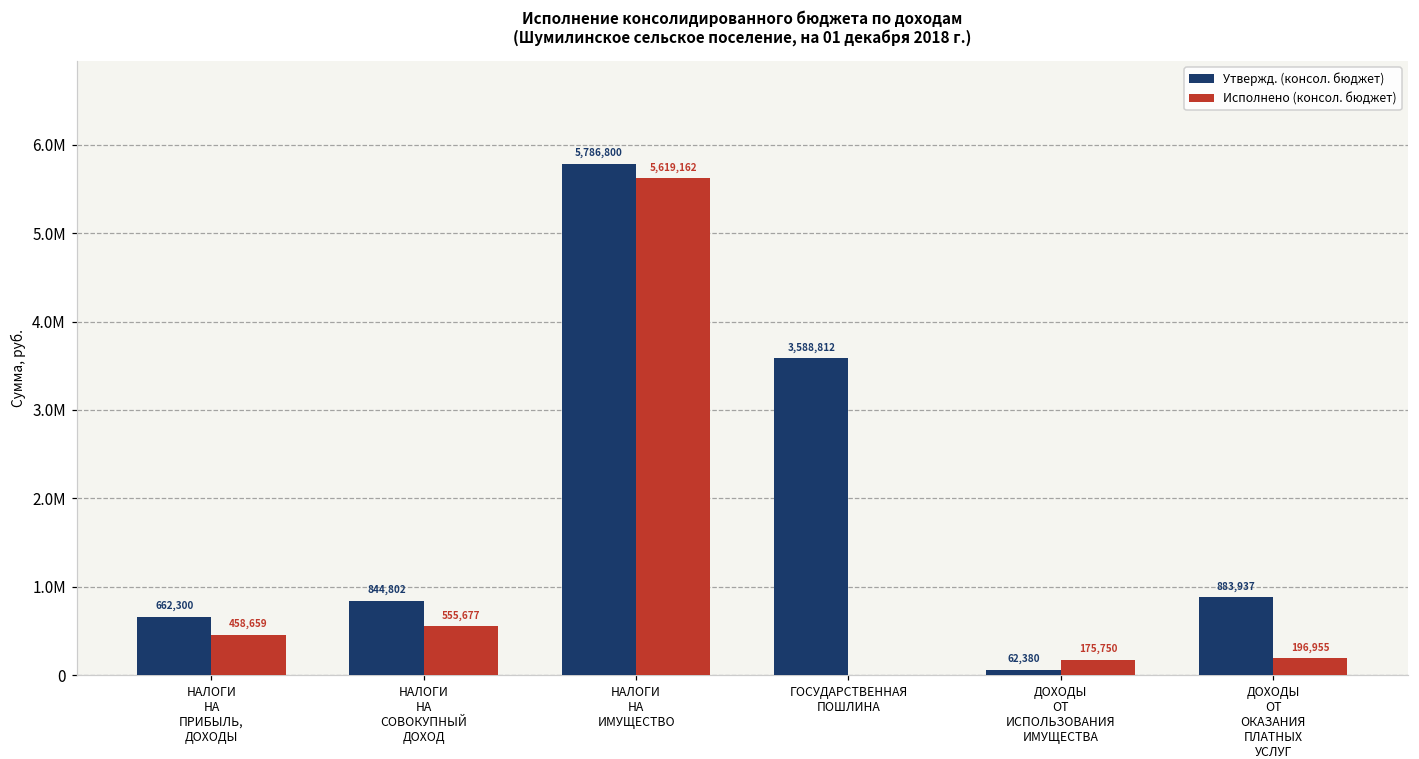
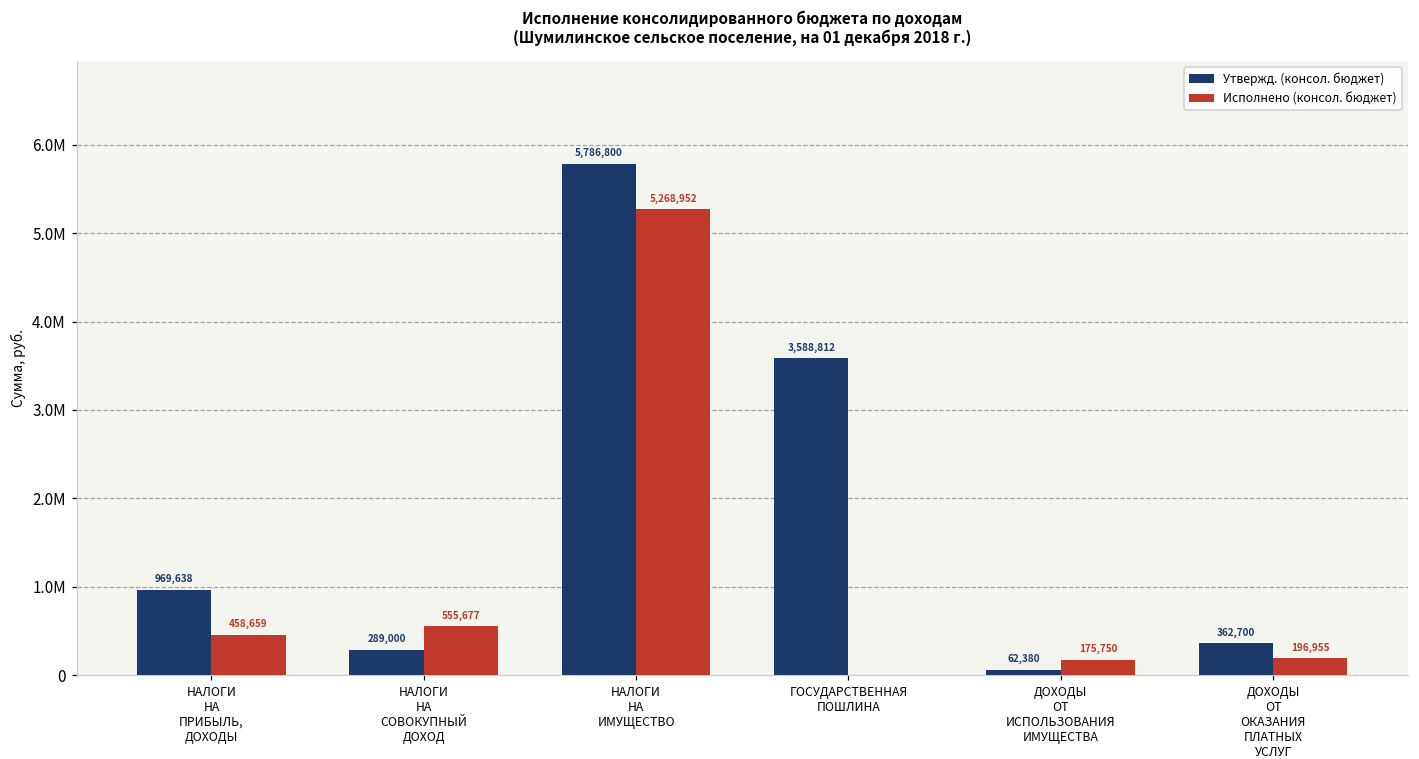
  {
    "Утвержд. (консол. бюджет)": {
-     "НАЛОГИ НА ПРИБЫЛЬ, ДОХОДЫ": "662,300",
-     "НАЛОГИ НА СОВОКУПНЫЙ ДОХОД": "844,802",
+     "НАЛОГИ НА ПРИБЫЛЬ, ДОХОДЫ": "969,638",
+     "НАЛОГИ НА СОВОКУПНЫЙ ДОХОД": "289,000",
      "НАЛОГИ НА ИМУЩЕСТВО": "5,786,800",
      "ГОСУДАРСТВЕННАЯ ПОШЛИНА": "3,588,812",
      "ДОХОДЫ ОТ ИСПОЛЬЗОВАНИЯ ИМУЩЕСТВА": "62,380",
-     "ДОХОДЫ ОТ ОКАЗАНИЯ ПЛАТНЫХ УСЛУГ": "883,937"
+     "ДОХОДЫ ОТ ОКАЗАНИЯ ПЛАТНЫХ УСЛУГ": "362,700"
    },
    "Исполнено (консол. бюджет)": {
      "НАЛОГИ НА ПРИБЫЛЬ, ДОХОДЫ": "458,659",
      "НАЛОГИ НА СОВОКУПНЫЙ ДОХОД": "555,677",
-     "НАЛОГИ НА ИМУЩЕСТВО": "5,619,162",
+     "НАЛОГИ НА ИМУЩЕСТВО": "5,268,952",
      "ДОХОДЫ ОТ ИСПОЛЬЗОВАНИЯ ИМУЩЕСТВА": "175,750",
      "ДОХОДЫ ОТ ОКАЗАНИЯ ПЛАТНЫХ УСЛУГ": "196,955"
    }
  }
